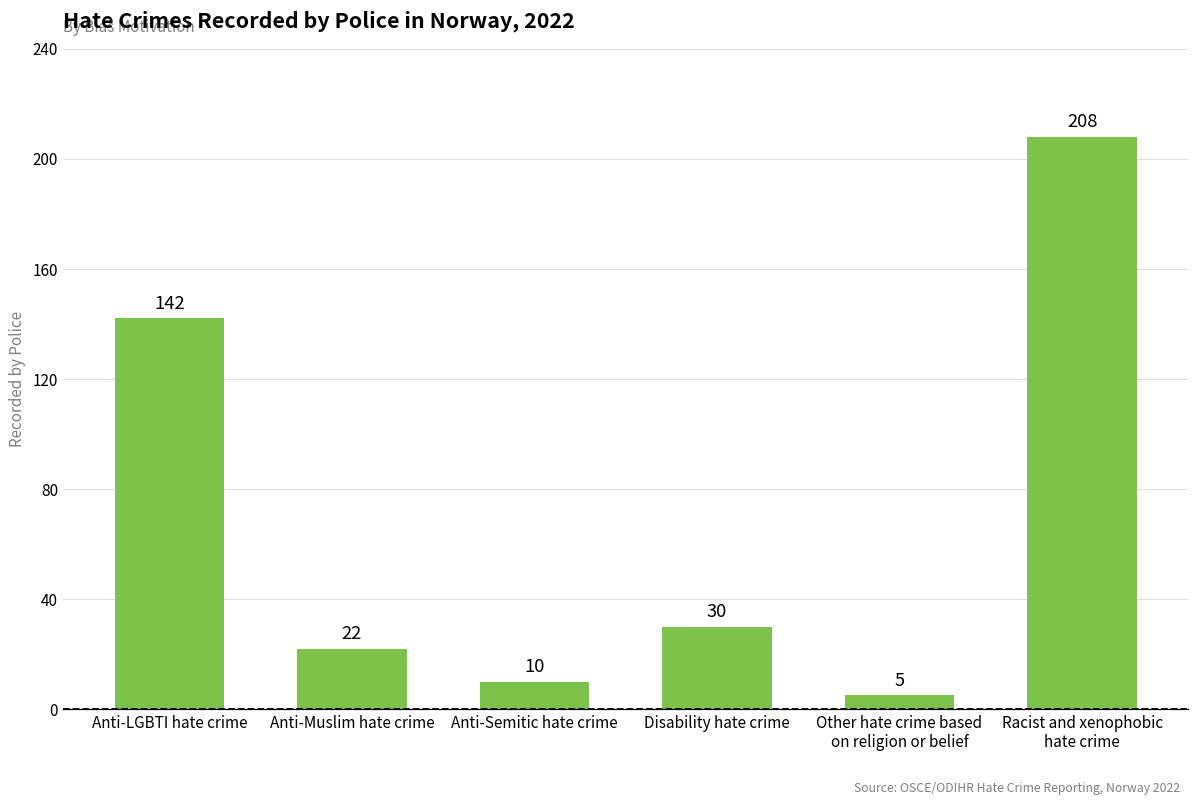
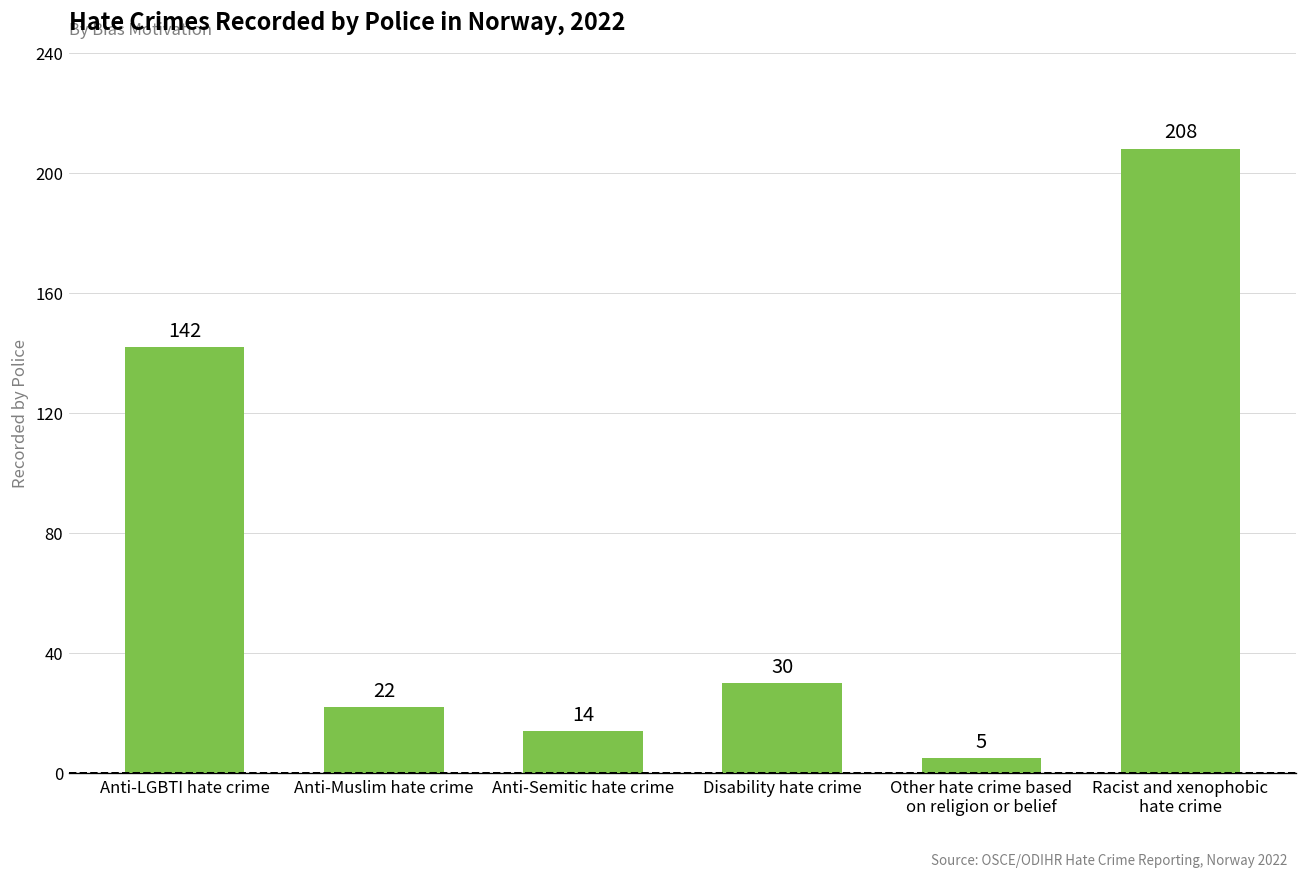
  {
    "Anti-LGBTI hate crime": 142,
    "Anti-Muslim hate crime": 22,
-   "Anti-Semitic hate crime": 10,
+   "Anti-Semitic hate crime": 14,
    "Disability hate crime": 30,
    "Other hate crime based on religion or belief": 5,
    "Racist and xenophobic hate crime": 208
  }
